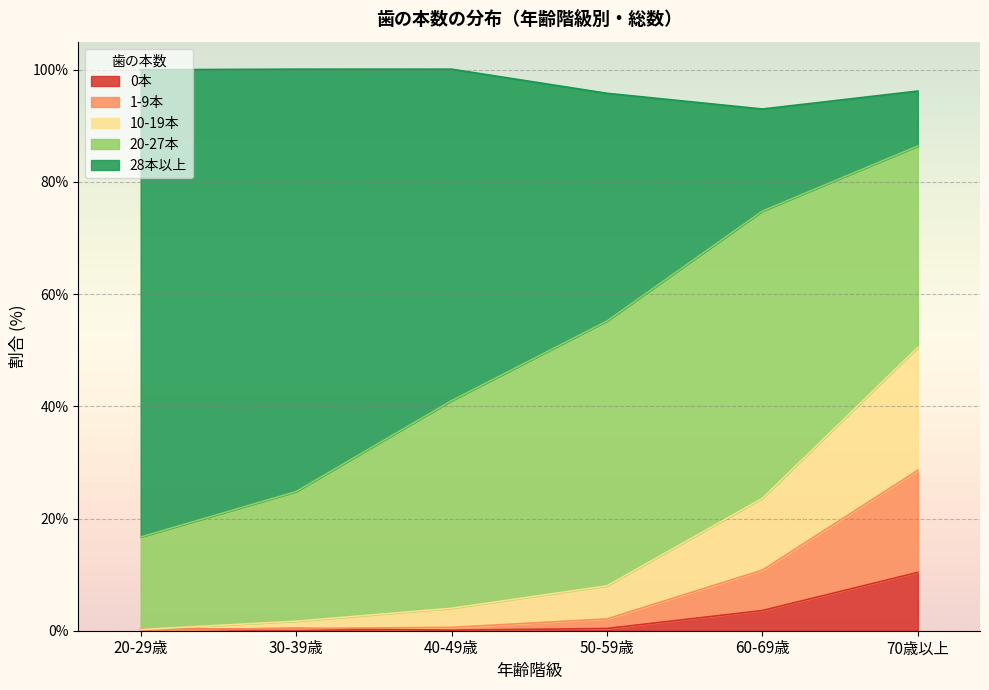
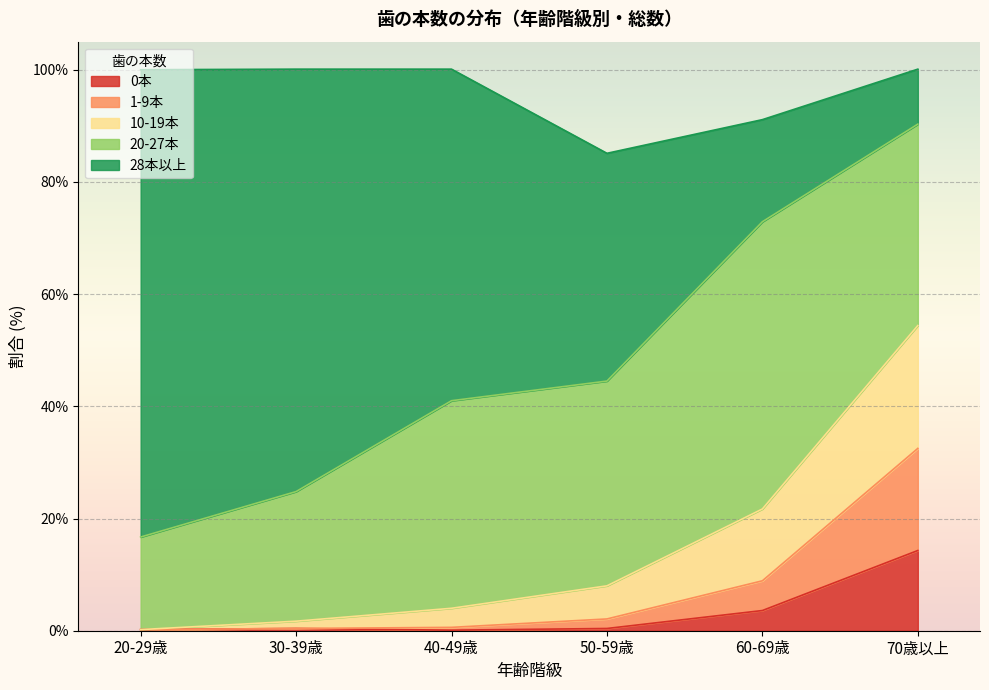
  {
    "0本": {
      "40-49歳": "0%",
      "50-59歳": "0%",
      "60-69歳": "4%",
-     "70歳以上": "10%"
+     "70歳以上": "14%"
    },
    "1-9本": {
      "40-49歳": "1%",
      "50-59歳": "2%",
-     "60-69歳": "7%",
+     "60-69歳": "5%",
      "70歳以上": "18%"
    },
    "10-19本": {
      "30-39歳": "1%",
      "40-49歳": "3%",
      "50-59歳": "6%",
      "60-69歳": "13%",
      "70歳以上": "22%"
    },
    "20-27本": {
      "20-29歳": "17%",
      "30-39歳": "23%",
      "40-49歳": "37%",
-     "50-59歳": "47%",
+     "50-59歳": "37%",
      "60-69歳": "51%",
      "70歳以上": "36%"
    },
    "28本以上": {
      "30-39歳": "75%",
      "40-49歳": "59%",
      "50-59歳": "41%",
      "60-69歳": "18%",
      "70歳以上": "10%"
    }
  }
